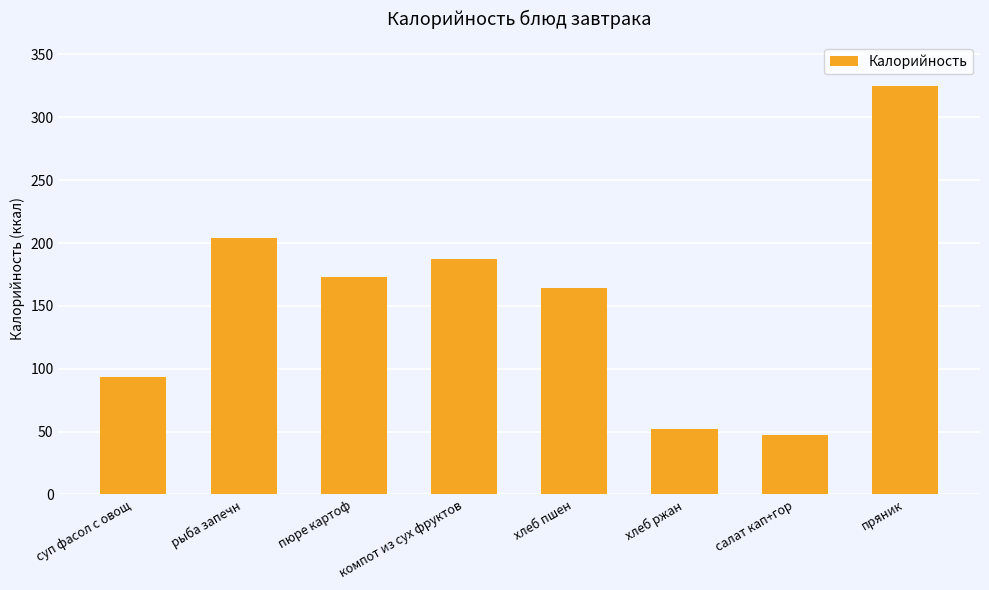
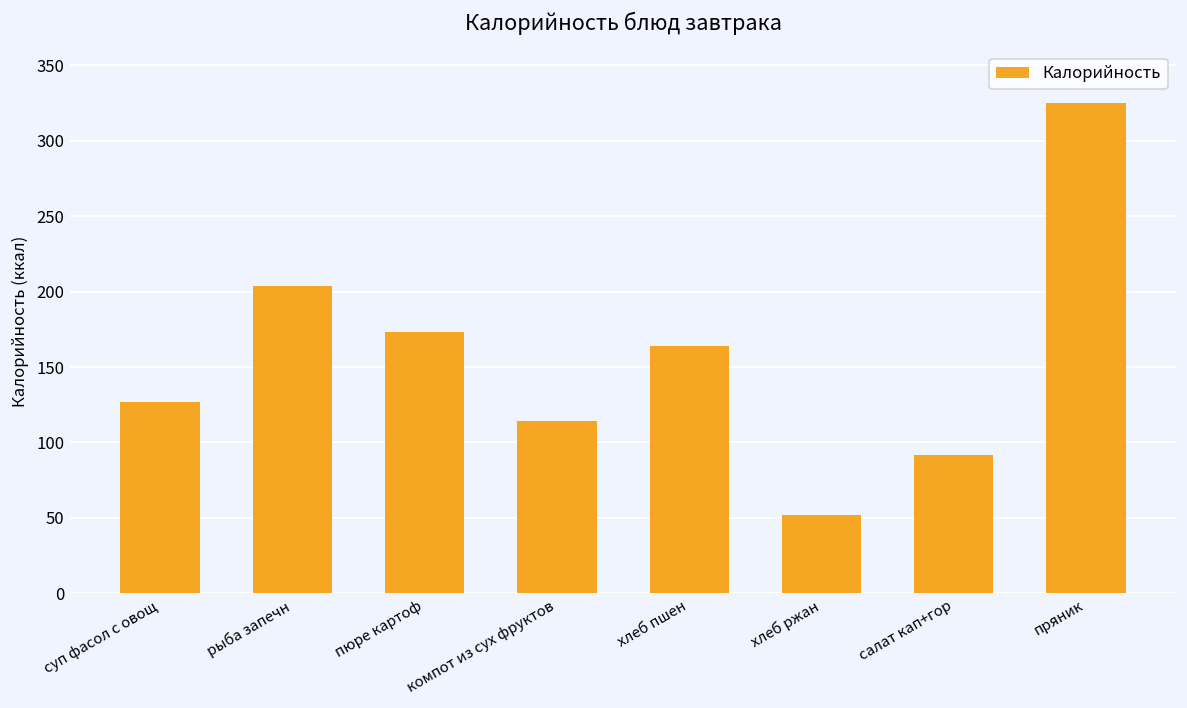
  {
-   "суп фасол с овощ": 93,
+   "суп фасол с овощ": 127,
    "рыба запечн": 204,
    "пюре картоф": 173,
-   "компот из сух фруктов": 187,
+   "компот из сух фруктов": 114,
    "хлеб пшен": 164,
    "хлеб ржан": 52,
-   "салат кап+гор": 47,
+   "салат кап+гор": 92,
    "пряник": 325
  }
